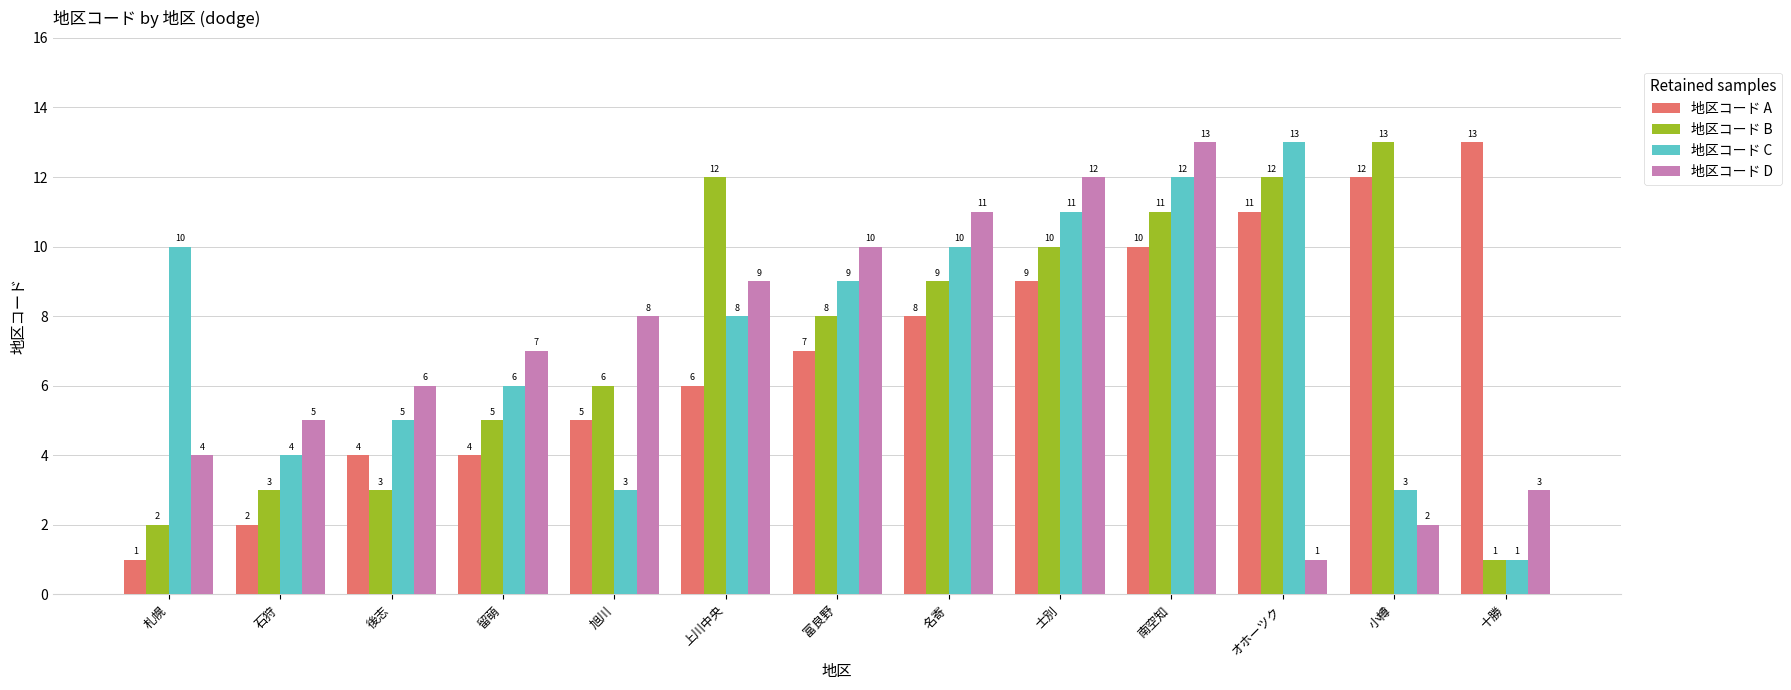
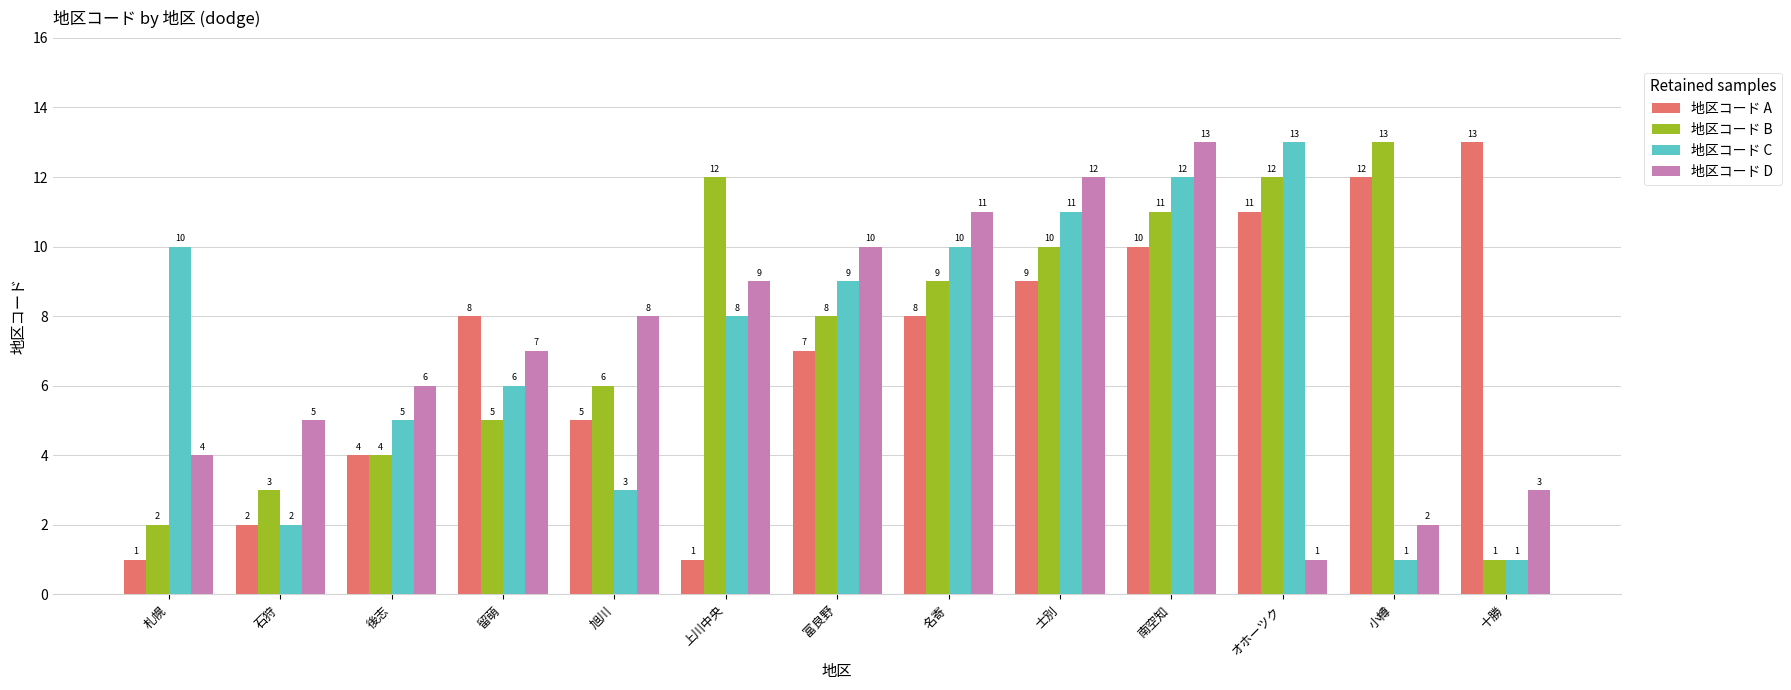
  {
    "地区コード A": {
      "札幌": 1,
      "石狩": 2,
      "後志": 4,
-     "留萌": 4,
+     "留萌": 8,
      "旭川": 5,
-     "上川中央": 6,
+     "上川中央": 1,
      "富良野": 7,
      "名寄": 8,
      "士別": 9,
      "南空知": 10,
      "オホーツク": 11,
      "小樽": 12,
      "十勝": 13
    },
    "地区コード B": {
      "札幌": 2,
      "石狩": 3,
-     "後志": 3,
+     "後志": 4,
      "留萌": 5,
      "旭川": 6,
      "上川中央": 12,
      "富良野": 8,
      "名寄": 9,
      "士別": 10,
      "南空知": 11,
      "オホーツク": 12,
      "小樽": 13,
      "十勝": 1
    },
    "地区コード C": {
      "札幌": 10,
-     "石狩": 4,
+     "石狩": 2,
      "後志": 5,
      "留萌": 6,
      "旭川": 3,
      "上川中央": 8,
      "富良野": 9,
      "名寄": 10,
      "士別": 11,
      "南空知": 12,
      "オホーツク": 13,
-     "小樽": 3,
+     "小樽": 1,
      "十勝": 1
    },
    "地区コード D": {
      "札幌": 4,
      "石狩": 5,
      "後志": 6,
      "留萌": 7,
      "旭川": 8,
      "上川中央": 9,
      "富良野": 10,
      "名寄": 11,
      "士別": 12,
      "南空知": 13,
      "オホーツク": 1,
      "小樽": 2,
      "十勝": 3
    }
  }
